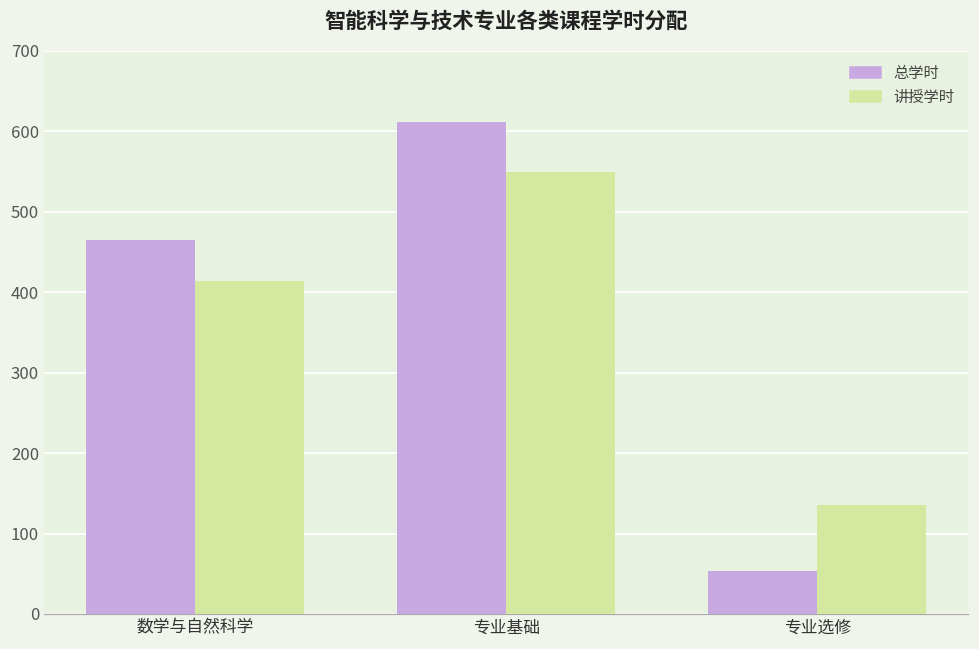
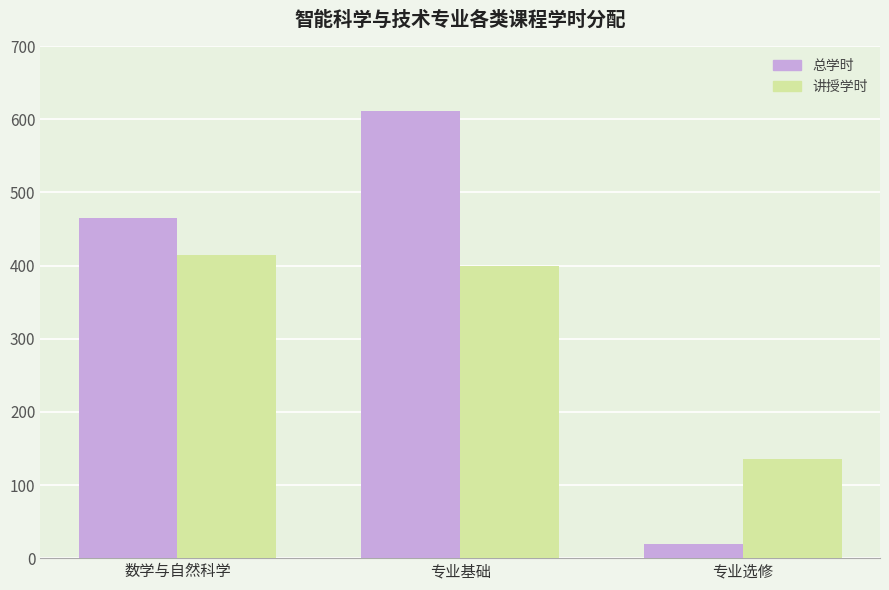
  {
    "总学时": {
      "数学与自然科学": 470,
      "专业基础": 610,
-     "专业选修": 50
+     "专业选修": 20
    },
    "讲授学时": {
      "数学与自然科学": 410,
-     "专业基础": 550,
+     "专业基础": 400,
      "专业选修": 140
    }
  }
